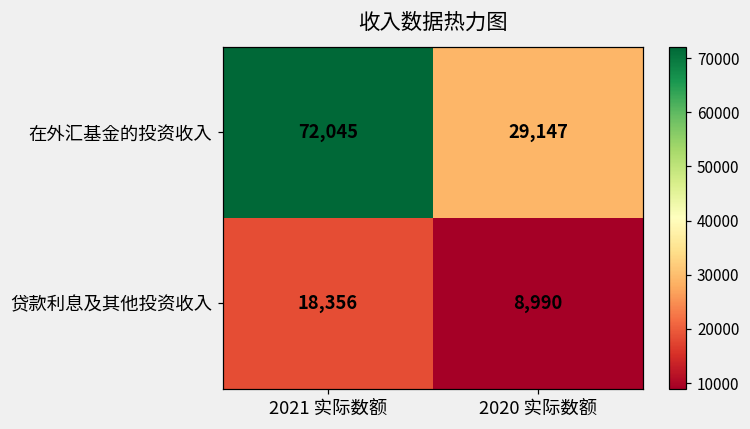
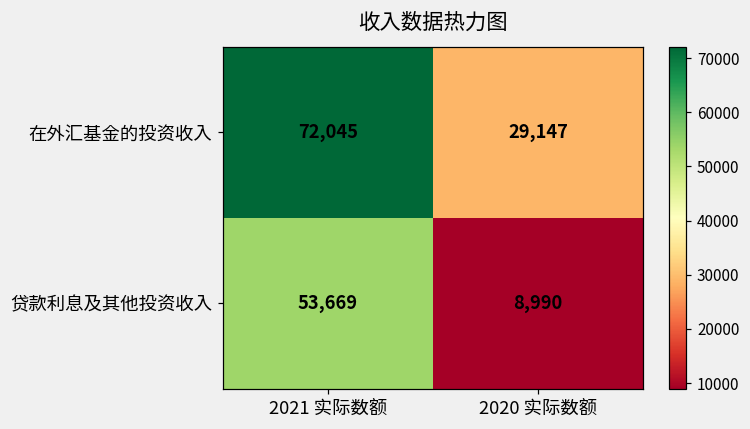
  {
    "在外汇基金的投资收入": {
      "2021 实际数额": "72,045",
      "2020 实际数额": "29,147"
    },
    "贷款利息及其他投资收入": {
-     "2021 实际数额": "18,356",
+     "2021 实际数额": "53,669",
      "2020 实际数额": "8,990"
    }
  }
